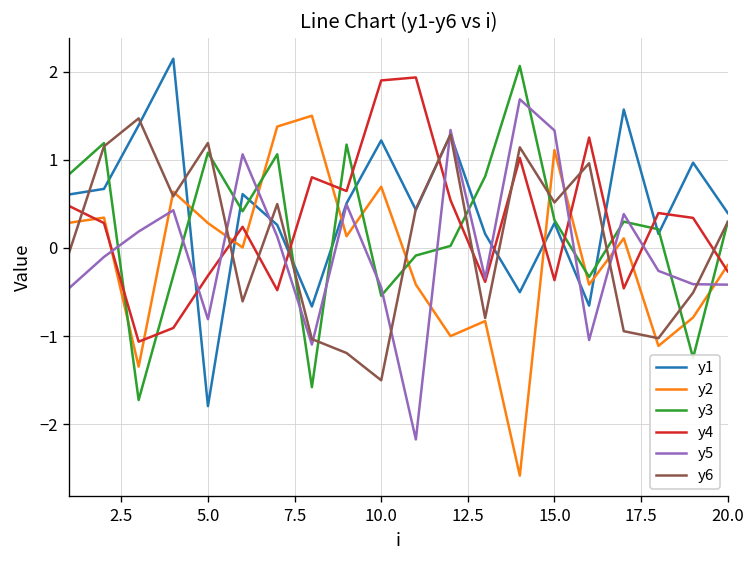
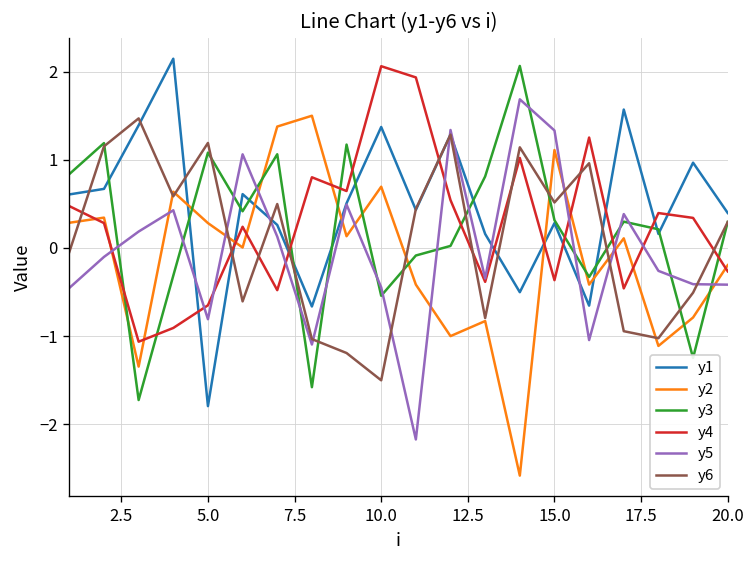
  {
    "y1": {
      "5.0": -1.8,
-     "10.0": 1.2,
+     "10.0": 1.4,
      "20.0": 0.4
    },
    "y2": {
      "5.0": 0.3,
      "10.0": 0.7,
      "15.0": 1.1,
      "20.0": -0.2
    },
    "y3": {
      "5.0": 1.1,
      "10.0": -0.5
    },
    "y4": {
-     "5.0": -0.3,
-     "10.0": 1.9,
+     "5.0": -0.7,
+     "10.0": 2.1,
      "15.0": -0.4,
      "20.0": -0.3
    },
    "y5": {
      "5.0": -0.8,
      "10.0": -0.4,
      "15.0": 1.3,
      "20.0": -0.4
    },
    "y6": {
      "5.0": 1.2,
      "10.0": -1.5,
      "15.0": 0.5
    }
  }
